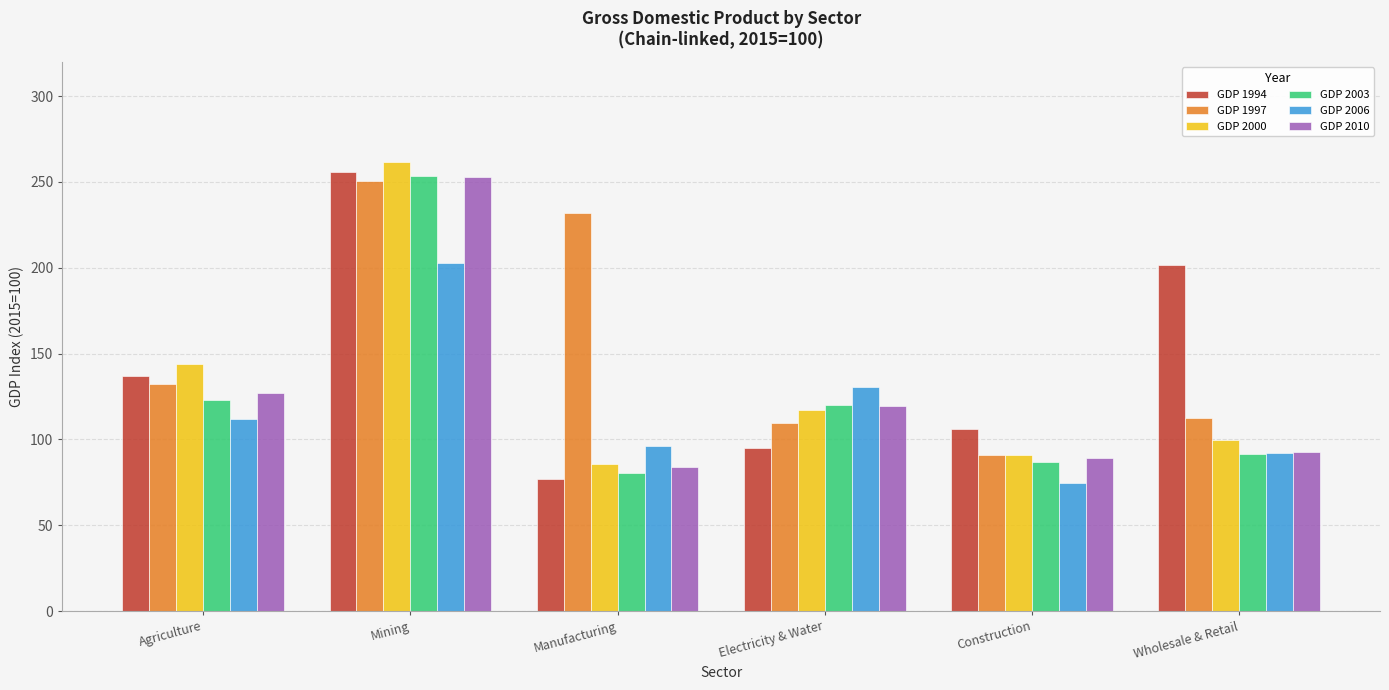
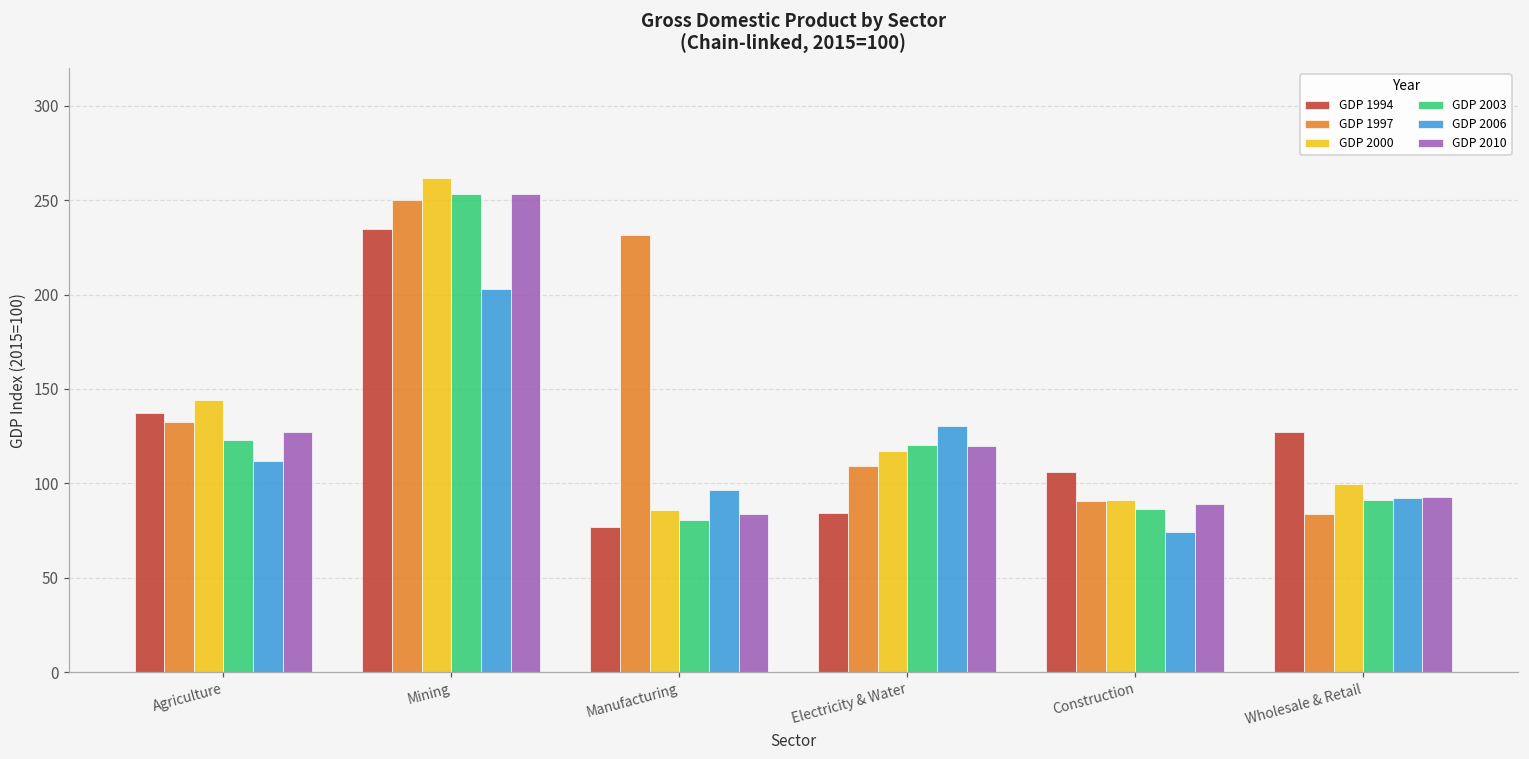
  {
    "GDP 1994": {
      "Agriculture": 137,
-     "Mining": 256,
+     "Mining": 235,
      "Manufacturing": 77,
-     "Electricity & Water": 95,
+     "Electricity & Water": 84,
      "Construction": 106,
-     "Wholesale & Retail": 202
+     "Wholesale & Retail": 127
    },
    "GDP 1997": {
      "Agriculture": 133,
      "Mining": 250,
      "Manufacturing": 232,
      "Electricity & Water": 109,
      "Construction": 91,
-     "Wholesale & Retail": 112
+     "Wholesale & Retail": 84
    },
    "GDP 2000": {
      "Agriculture": 144,
      "Mining": 262,
      "Manufacturing": 86,
      "Electricity & Water": 117,
      "Construction": 91,
      "Wholesale & Retail": 100
    },
    "GDP 2003": {
      "Agriculture": 123,
      "Mining": 253,
      "Manufacturing": 80,
      "Electricity & Water": 120,
      "Construction": 87,
      "Wholesale & Retail": 91
    },
    "GDP 2006": {
      "Agriculture": 112,
      "Mining": 203,
      "Manufacturing": 96,
      "Electricity & Water": 130,
      "Construction": 74,
      "Wholesale & Retail": 92
    },
    "GDP 2010": {
      "Agriculture": 127,
      "Mining": 253,
      "Manufacturing": 84,
      "Electricity & Water": 120,
      "Construction": 89,
      "Wholesale & Retail": 93
    }
  }
